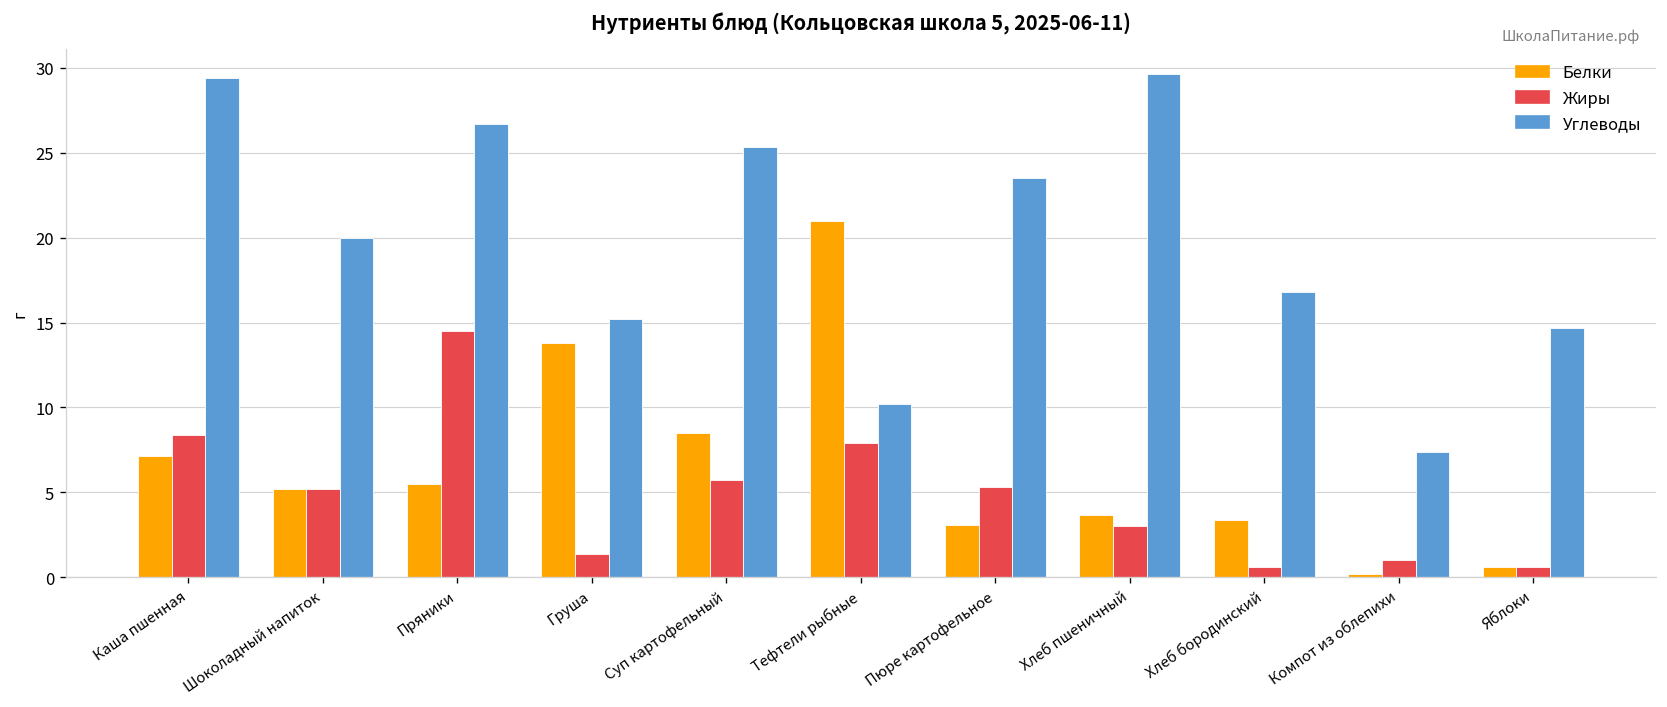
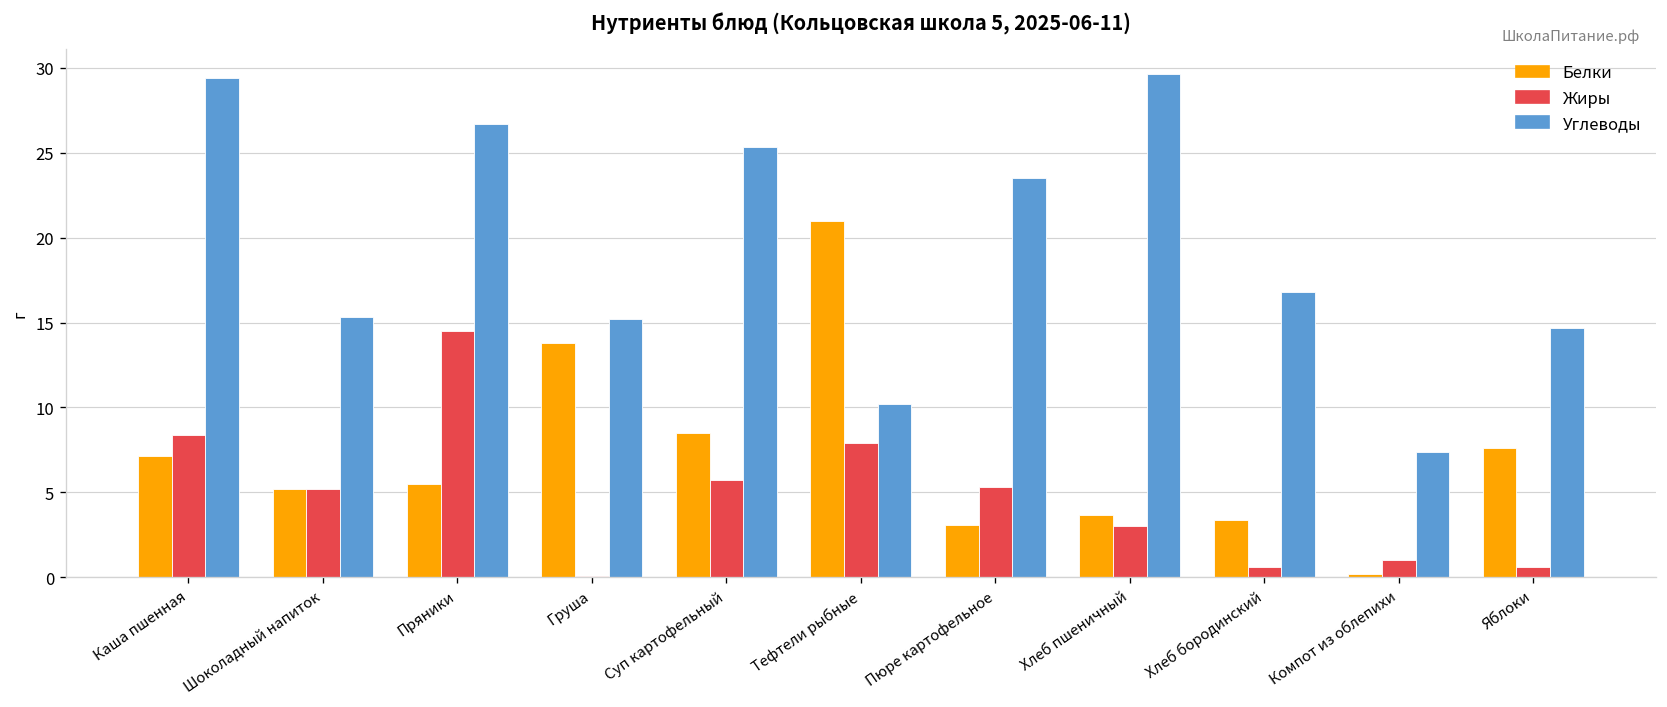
  {
    "Белки": {
      "Каша пшенная": 7.2,
      "Шоколадный напиток": 5.2,
      "Пряники": 5.5,
      "Груша": 13.8,
      "Суп картофельный": 8.5,
      "Тефтели рыбные": 21.0,
      "Пюре картофельное": 3.1,
      "Хлеб пшеничный": 3.7,
      "Хлеб бородинский": 3.4,
      "Компот из облепихи": 0.2,
-     "Яблоки": 0.6
+     "Яблоки": 7.6
    },
    "Жиры": {
      "Каша пшенная": 8.4,
      "Шоколадный напиток": 5.2,
      "Пряники": 14.5,
-     "Груша": 1.4,
+     "Груша": 0.1,
      "Суп картофельный": 5.8,
      "Тефтели рыбные": 7.9,
      "Пюре картофельное": 5.3,
      "Хлеб пшеничный": 3.0,
      "Хлеб бородинский": 0.6,
      "Компот из облепихи": 1.0,
      "Яблоки": 0.6
    },
    "Углеводы": {
      "Каша пшенная": 29.4,
-     "Шоколадный напиток": 20.0,
+     "Шоколадный напиток": 15.3,
      "Пряники": 26.7,
      "Груша": 15.2,
      "Суп картофельный": 25.3,
      "Тефтели рыбные": 10.2,
      "Пюре картофельное": 23.5,
      "Хлеб пшеничный": 29.6,
      "Хлеб бородинский": 16.8,
      "Компот из облепихи": 7.4,
      "Яблоки": 14.7
    }
  }
